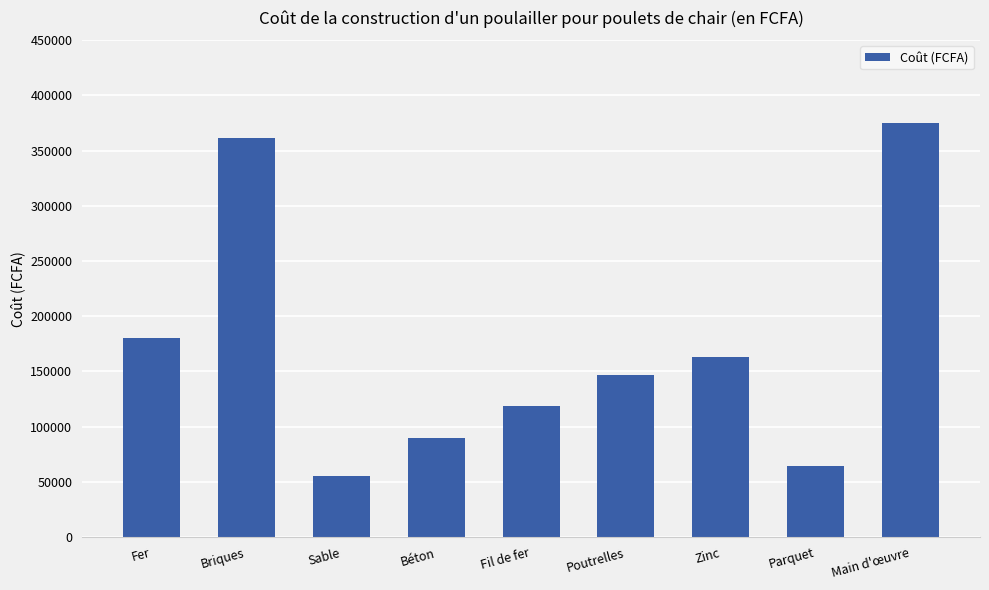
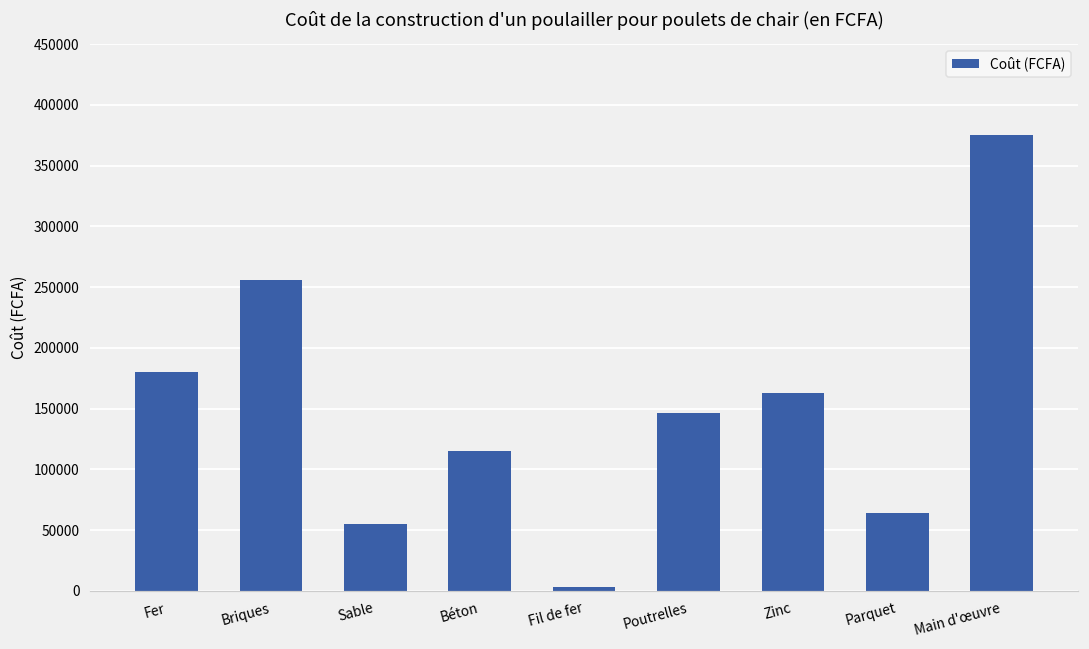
  {
    "Fer": 180000,
-   "Briques": 361000,
+   "Briques": 256000,
    "Sable": 55000,
-   "Béton": 90000,
-   "Fil de fer": 119000,
+   "Béton": 115000,
+   "Fil de fer": 3000,
    "Poutrelles": 147000,
    "Zinc": 163000,
    "Parquet": 64000,
    "Main d'œuvre": 375000
  }
